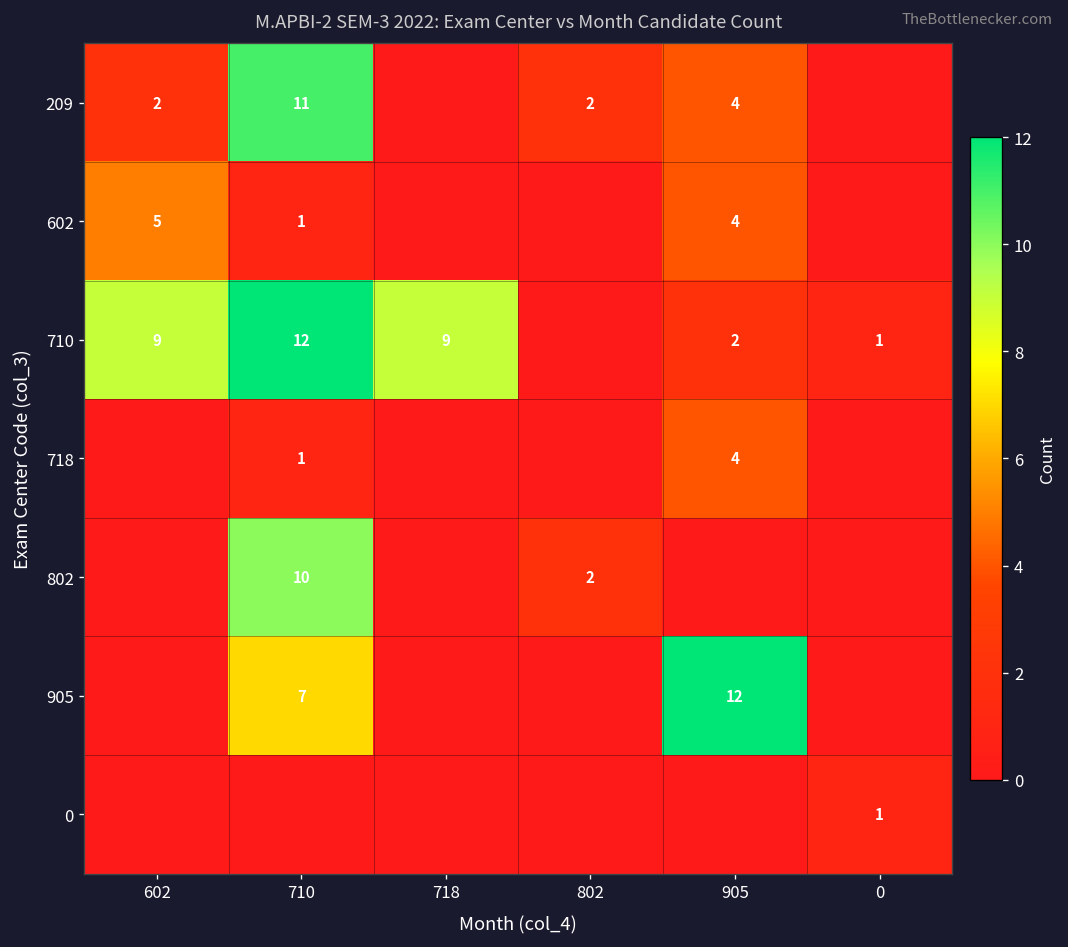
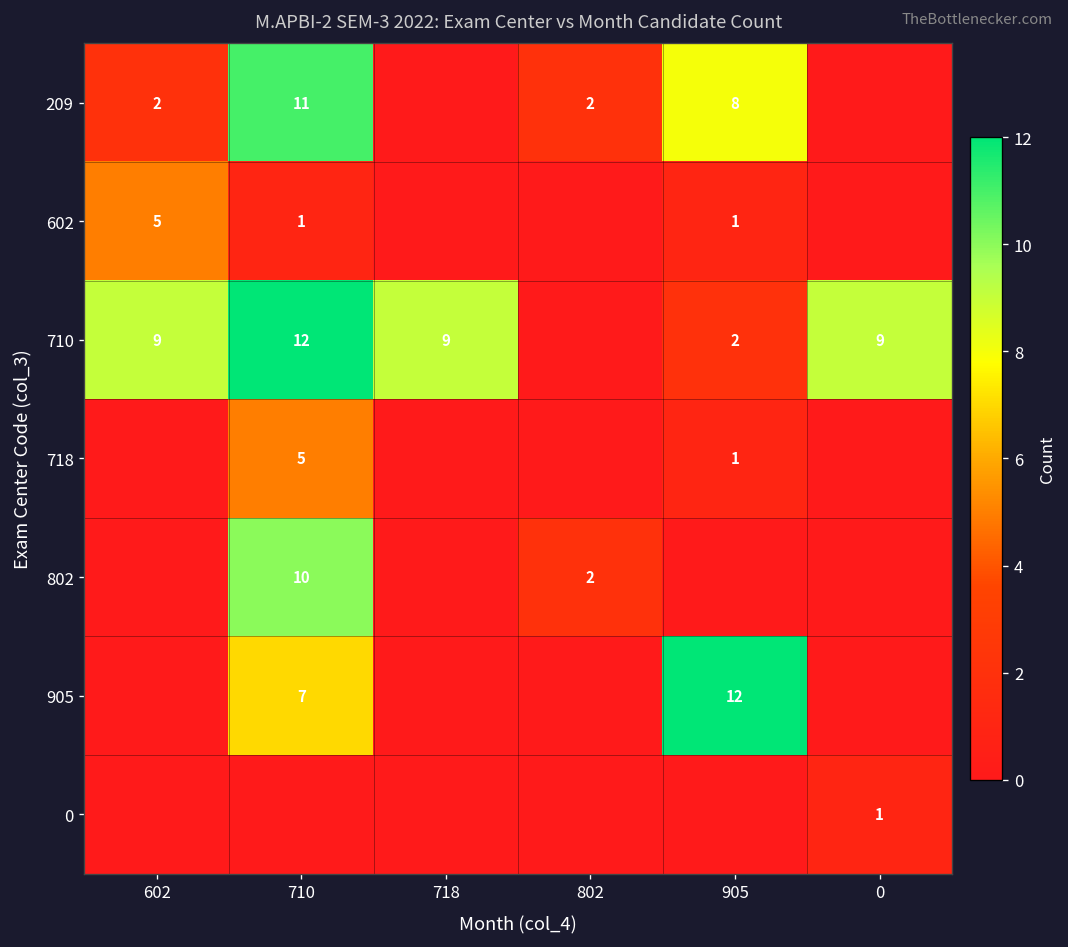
  {
    "209": {
      "602": 2,
      "710": 11,
      "802": 2,
-     "905": 4
+     "905": 8
    },
    "602": {
      "602": 5,
      "710": 1,
-     "905": 4
+     "905": 1
    },
    "710": {
      "602": 9,
      "710": 12,
      "718": 9,
      "905": 2,
-     "0": 1
+     "0": 9
    },
    "718": {
-     "710": 1,
-     "905": 4
+     "710": 5,
+     "905": 1
    },
    "802": {
      "710": 10,
      "802": 2
    },
    "905": {
      "710": 7,
      "905": 12
    },
    "0": {
      "0": 1
    }
  }
